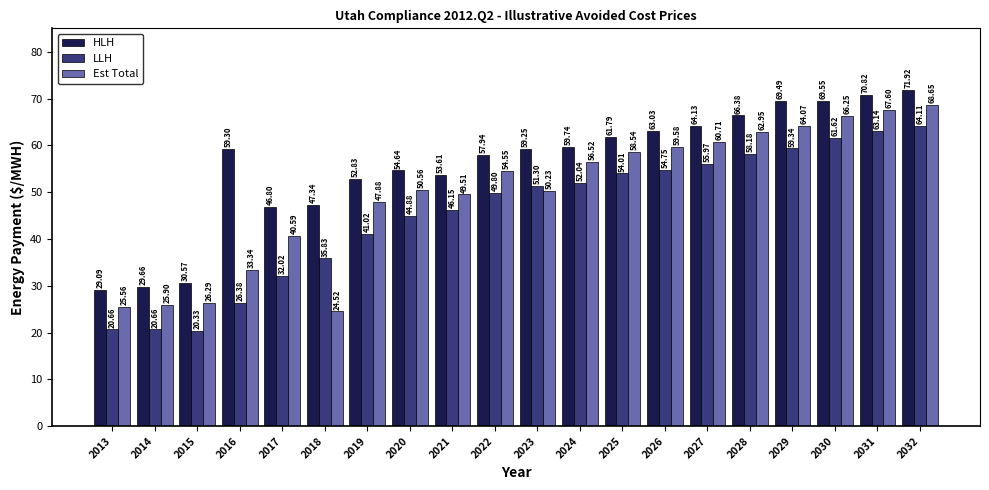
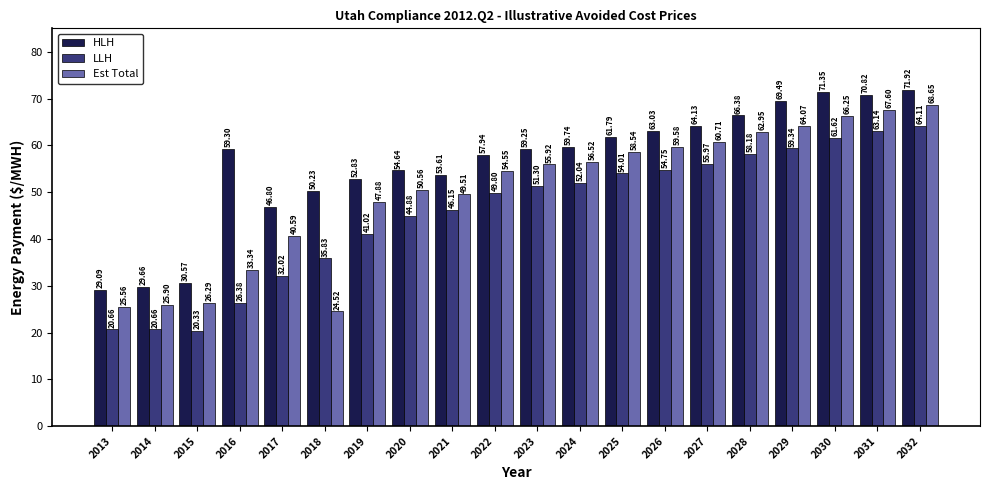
  {
    "HLH": {
      "2013": 29.09,
      "2014": 29.66,
      "2015": 30.57,
      "2016": 59.30,
      "2017": 46.80,
-     "2018": 47.34,
+     "2018": 50.23,
      "2019": 52.83,
      "2020": 54.64,
      "2021": 53.61,
      "2022": 57.94,
      "2023": 59.25,
      "2024": 59.74,
      "2025": 61.79,
      "2026": 63.03,
      "2027": 64.13,
      "2028": 66.38,
      "2029": 69.49,
-     "2030": 69.55,
+     "2030": 71.35,
      "2031": 70.82,
      "2032": 71.92
    },
    "LLH": {
      "2013": 20.66,
      "2014": 20.66,
      "2015": 20.33,
      "2016": 26.38,
      "2017": 32.02,
      "2018": 35.83,
      "2019": 41.02,
      "2020": 44.88,
      "2021": 46.15,
      "2022": 49.80,
      "2023": 51.30,
      "2024": 52.04,
      "2025": 54.01,
      "2026": 54.75,
      "2027": 55.97,
      "2028": 58.18,
      "2029": 59.34,
      "2030": 61.62,
      "2031": 63.14,
      "2032": 64.11
    },
    "Est Total": {
      "2013": 25.56,
      "2014": 25.90,
      "2015": 26.29,
      "2016": 33.34,
      "2017": 40.59,
      "2018": 24.52,
      "2019": 47.88,
      "2020": 50.56,
      "2021": 49.51,
      "2022": 54.55,
-     "2023": 50.23,
+     "2023": 55.92,
      "2024": 56.52,
      "2025": 58.54,
      "2026": 59.58,
      "2027": 60.71,
      "2028": 62.95,
      "2029": 64.07,
      "2030": 66.25,
      "2031": 67.60,
      "2032": 68.65
    }
  }
